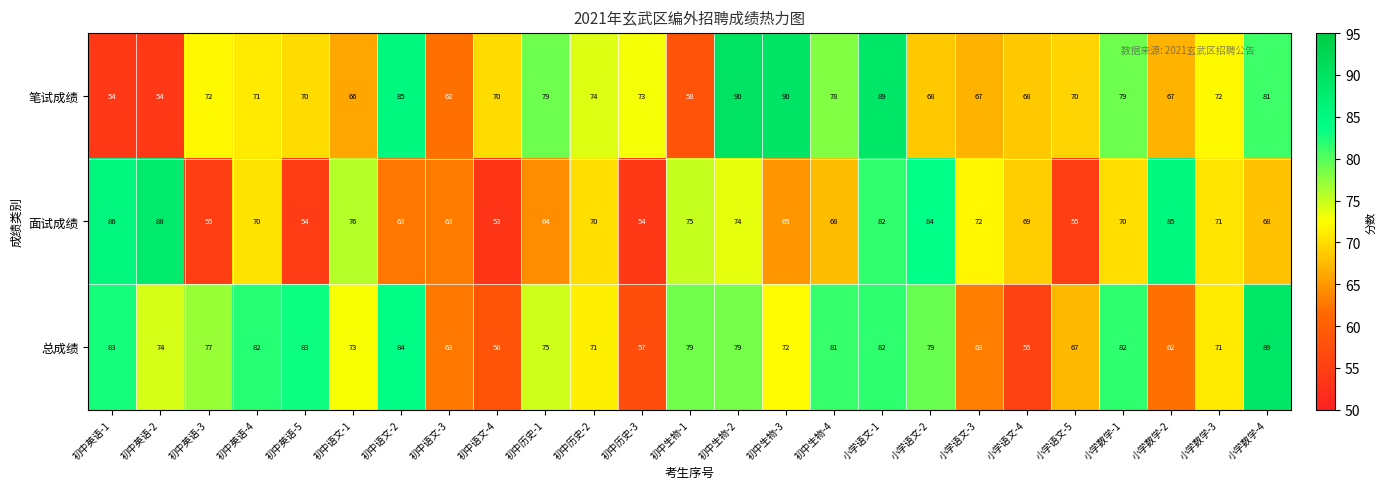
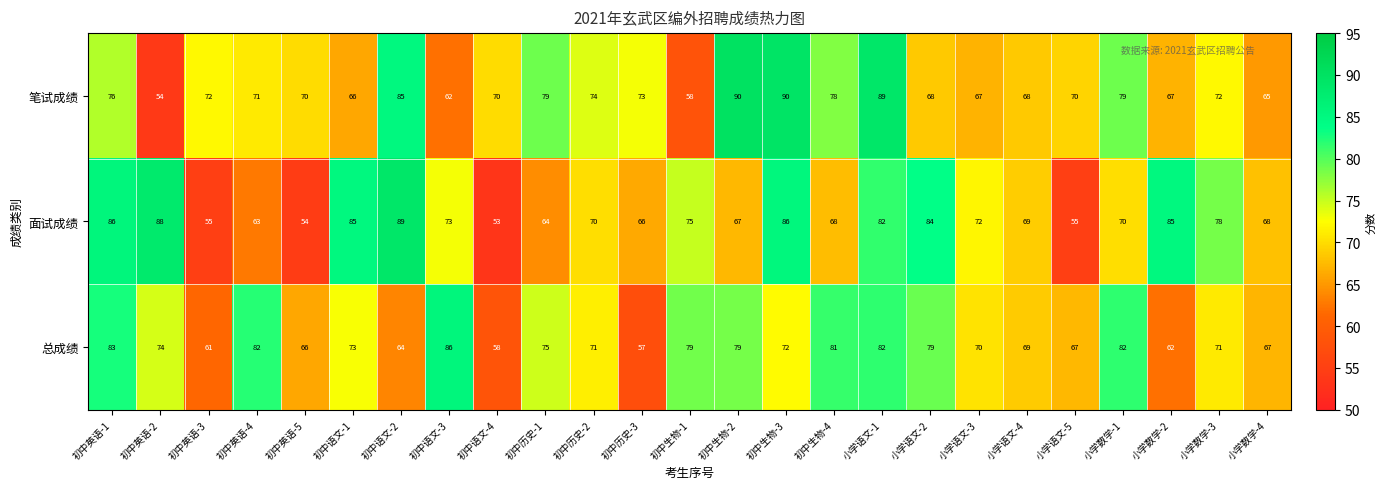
  {
    "笔试成绩": {
-     "初中英语-1": 54,
+     "初中英语-1": 76,
      "初中英语-2": 54,
      "初中英语-3": 72,
      "初中英语-4": 71,
      "初中英语-5": 70,
      "初中语文-1": 66,
      "初中语文-2": 85,
      "初中语文-3": 62,
      "初中语文-4": 70,
      "初中历史-1": 79,
      "初中历史-2": 74,
      "初中历史-3": 73,
      "初中生物-1": 58,
      "初中生物-2": 90,
      "初中生物-3": 90,
      "初中生物-4": 78,
      "小学语文-1": 89,
      "小学语文-2": 68,
      "小学语文-3": 67,
      "小学语文-4": 68,
      "小学语文-5": 70,
      "小学数学-1": 79,
      "小学数学-3": 72,
-     "小学数学-4": 81
+     "小学数学-4": 65
    },
    "面试成绩": {
      "初中英语-1": 86,
      "初中英语-2": 88,
      "初中英语-3": 55,
-     "初中英语-4": 70,
+     "初中英语-4": 63,
      "初中英语-5": 54,
-     "初中语文-1": 76,
-     "初中语文-2": 63,
-     "初中语文-3": 63,
+     "初中语文-1": 85,
+     "初中语文-2": 89,
+     "初中语文-3": 73,
      "初中语文-4": 53,
      "初中历史-1": 64,
      "初中历史-2": 70,
-     "初中历史-3": 54,
+     "初中历史-3": 66,
      "初中生物-1": 75,
-     "初中生物-2": 74,
-     "初中生物-3": 65,
+     "初中生物-2": 67,
+     "初中生物-3": 86,
      "初中生物-4": 68,
      "小学语文-1": 82,
      "小学语文-2": 84,
      "小学语文-3": 72,
      "小学语文-4": 69,
      "小学语文-5": 55,
      "小学数学-1": 70,
      "小学数学-2": 85,
-     "小学数学-3": 71,
+     "小学数学-3": 78,
      "小学数学-4": 68
    },
    "总成绩": {
      "初中英语-1": 83,
      "初中英语-2": 74,
-     "初中英语-3": 77,
+     "初中英语-3": 61,
      "初中英语-4": 82,
-     "初中英语-5": 83,
+     "初中英语-5": 66,
      "初中语文-1": 73,
-     "初中语文-2": 84,
-     "初中语文-3": 63,
+     "初中语文-2": 64,
+     "初中语文-3": 86,
      "初中语文-4": 58,
      "初中历史-1": 75,
      "初中历史-2": 71,
      "初中历史-3": 57,
      "初中生物-1": 79,
      "初中生物-2": 79,
      "初中生物-3": 72,
      "初中生物-4": 81,
      "小学语文-1": 82,
      "小学语文-2": 79,
-     "小学语文-3": 63,
-     "小学语文-4": 55,
+     "小学语文-3": 70,
+     "小学语文-4": 69,
      "小学语文-5": 67,
      "小学数学-1": 82,
      "小学数学-2": 62,
      "小学数学-3": 71,
-     "小学数学-4": 89
+     "小学数学-4": 67
    }
  }
